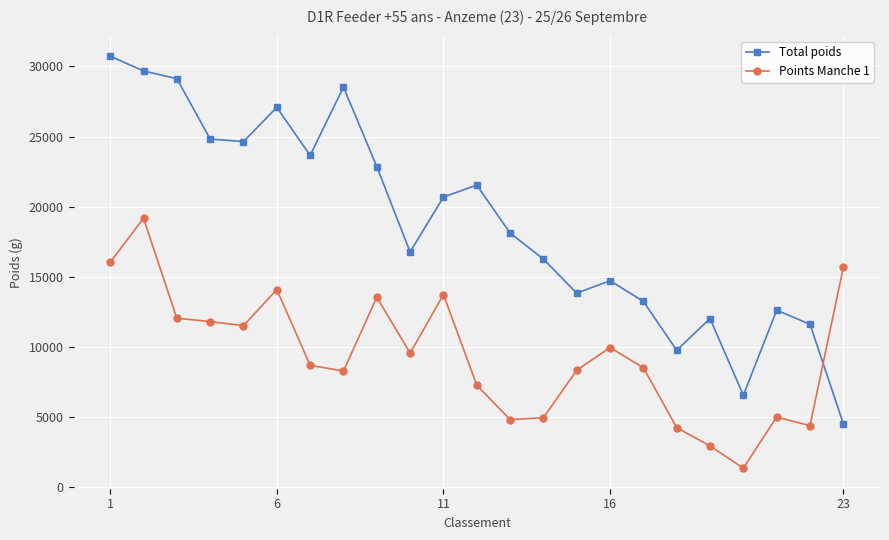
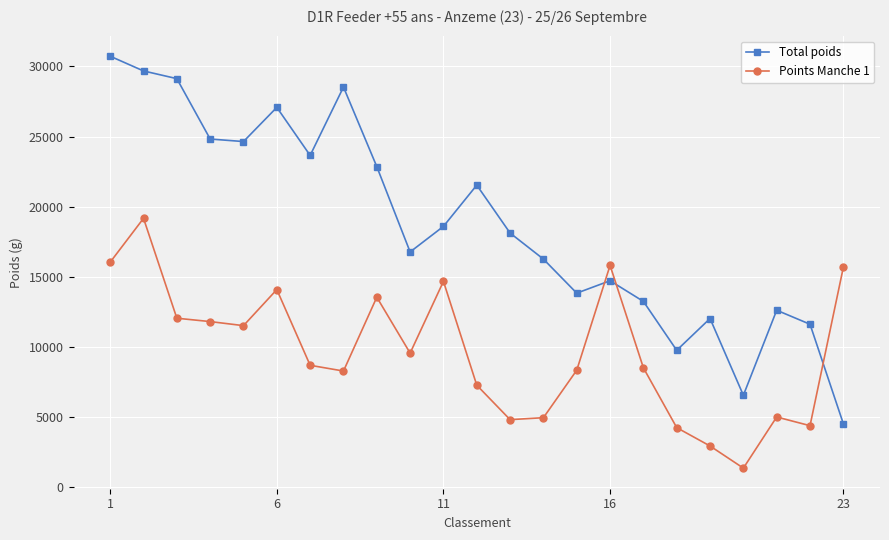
  {
    "Total poids": {
      "1": 30700,
      "6": 27100,
-     "11": 20700,
+     "11": 18600,
      "16": 14700,
      "23": 4500
    },
    "Points Manche 1": {
      "1": 16000,
      "6": 14100,
-     "11": 13700,
-     "16": 9900,
+     "11": 14700,
+     "16": 15800,
      "23": 15700
    }
  }
